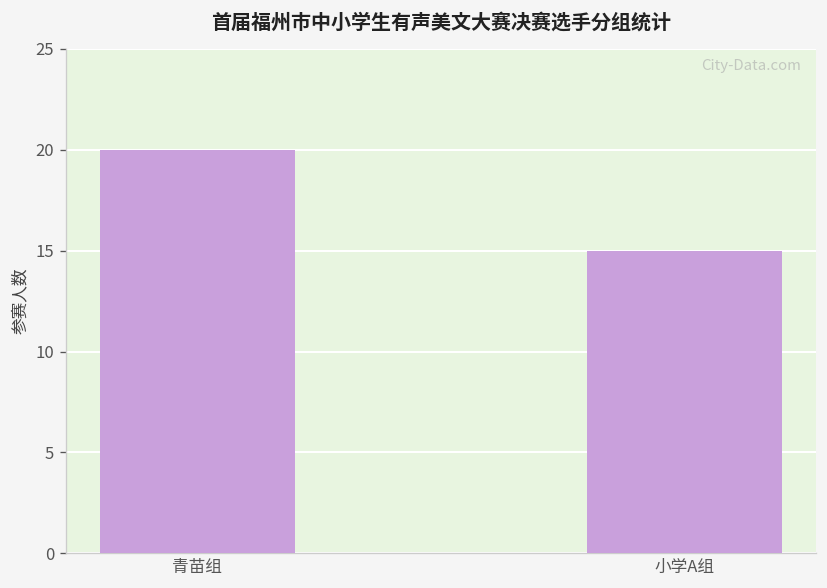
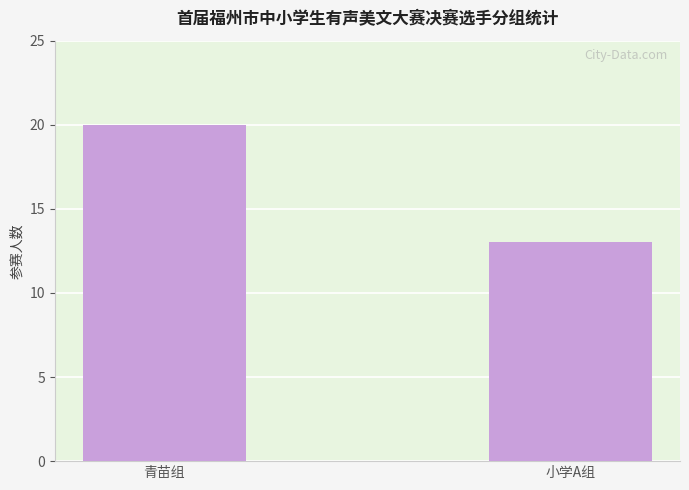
  {
    "青苗组": 20,
-   "小学A组": 15
+   "小学A组": 13
  }
